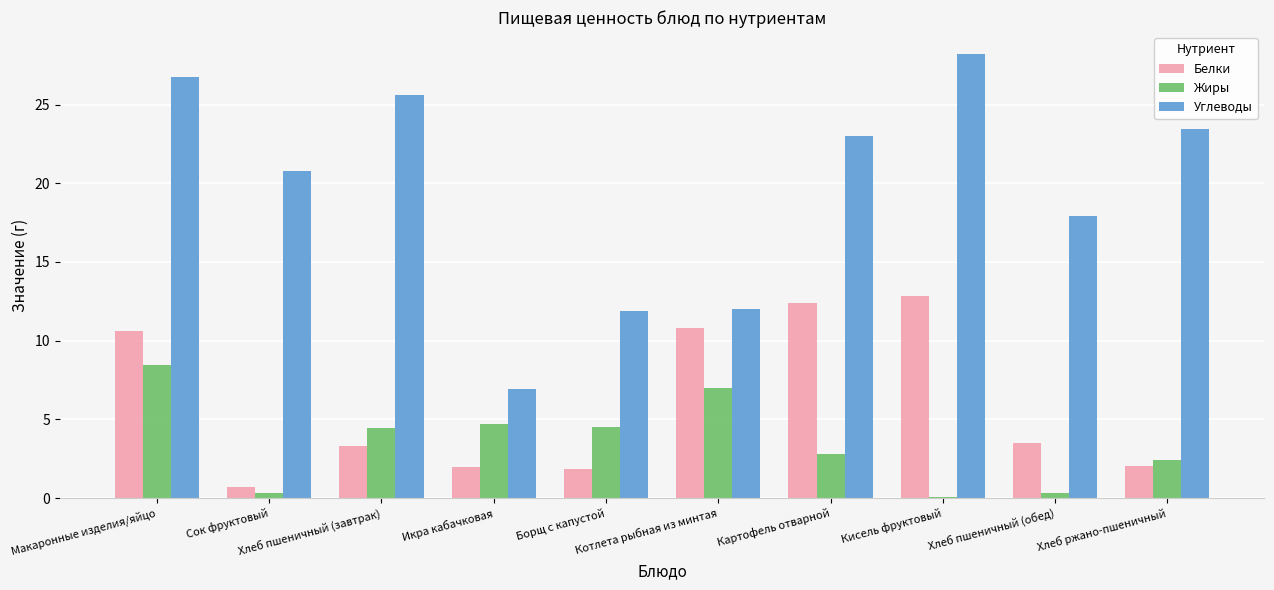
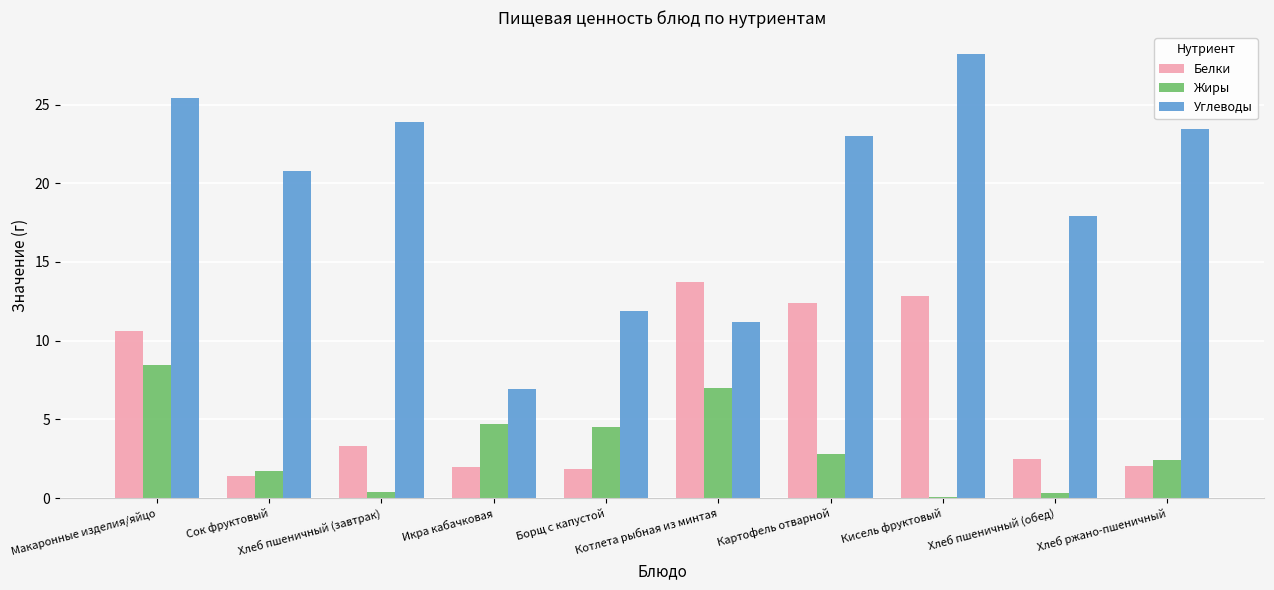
  {
    "Белки": {
      "Макаронные изделия/яйцо": 10.6,
-     "Сок фруктовый": 0.7,
+     "Сок фруктовый": 1.4,
      "Хлеб пшеничный (завтрак)": 3.3,
      "Икра кабачковая": 2.0,
      "Борщ с капустой": 1.9,
-     "Котлета рыбная из минтая": 10.8,
+     "Котлета рыбная из минтая": 13.7,
      "Картофель отварной": 12.4,
      "Кисель фруктовый": 12.8,
-     "Хлеб пшеничный (обед)": 3.5,
+     "Хлеб пшеничный (обед)": 2.5,
      "Хлеб ржано-пшеничный": 2.1
    },
    "Жиры": {
      "Макаронные изделия/яйцо": 8.5,
-     "Сок фруктовый": 0.3,
-     "Хлеб пшеничный (завтрак)": 4.5,
+     "Сок фруктовый": 1.7,
+     "Хлеб пшеничный (завтрак)": 0.4,
      "Икра кабачковая": 4.7,
      "Борщ с капустой": 4.5,
      "Котлета рыбная из минтая": 7.0,
      "Картофель отварной": 2.8,
      "Хлеб пшеничный (обед)": 0.3,
      "Хлеб ржано-пшеничный": 2.4
    },
    "Углеводы": {
-     "Макаронные изделия/яйцо": 26.7,
+     "Макаронные изделия/яйцо": 25.4,
      "Сок фруктовый": 20.8,
-     "Хлеб пшеничный (завтрак)": 25.6,
+     "Хлеб пшеничный (завтрак)": 23.9,
      "Икра кабачковая": 6.9,
      "Борщ с капустой": 11.9,
-     "Котлета рыбная из минтая": 12.0,
+     "Котлета рыбная из минтая": 11.2,
      "Картофель отварной": 23.0,
      "Кисель фруктовый": 28.2,
      "Хлеб пшеничный (обед)": 17.9,
      "Хлеб ржано-пшеничный": 23.5
    }
  }
